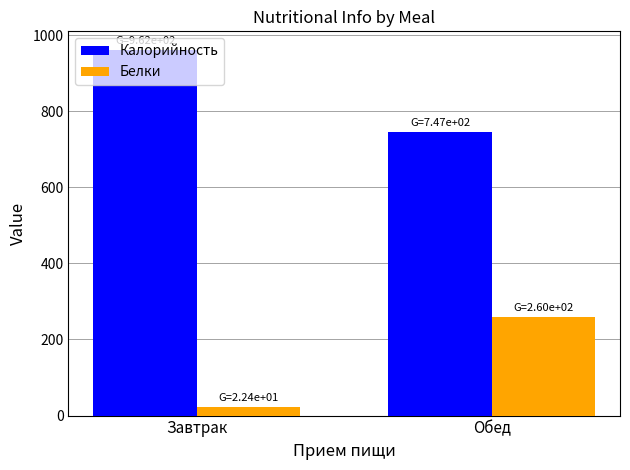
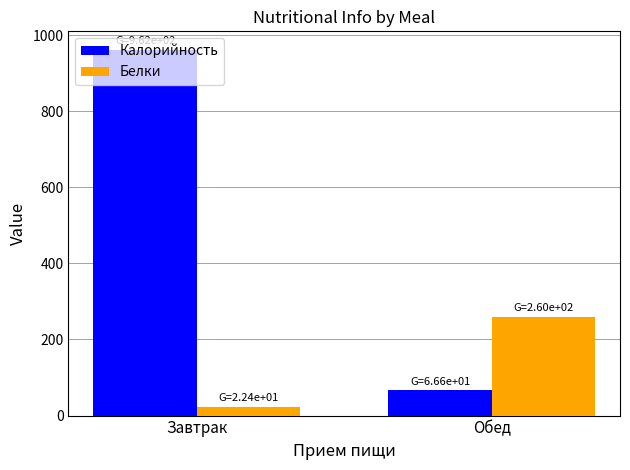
  {
    "Калорийность": {
-     "Обед": "7.47e+02"
+     "Обед": "6.66e+01"
    },
    "Белки": {
      "Завтрак": "2.24e+01",
      "Обед": "2.60e+02"
    }
  }
